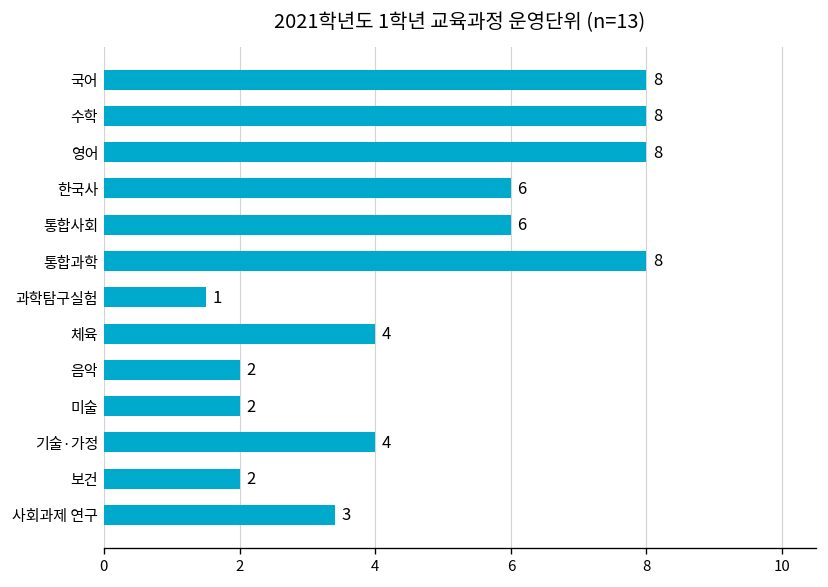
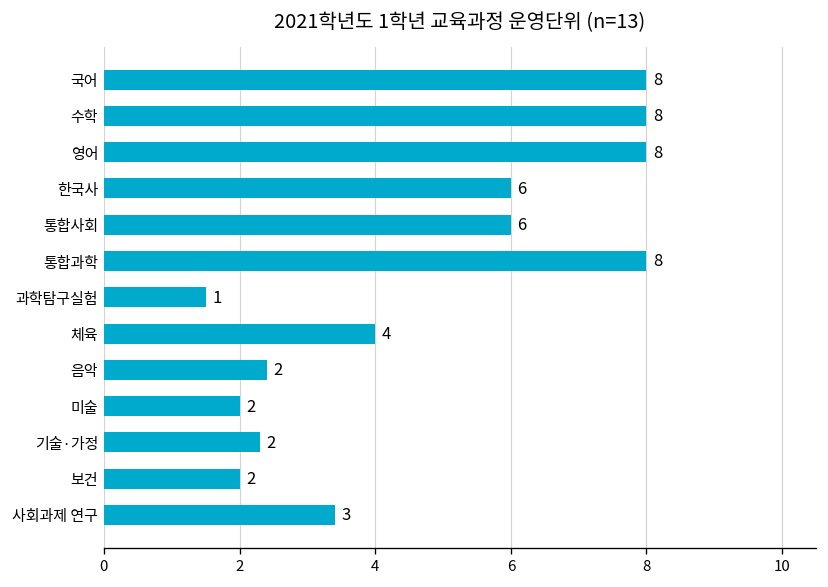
  {
    "국어": 8,
    "수학": 8,
    "영어": 8,
    "한국사": 6,
    "통합사회": 6,
    "통합과학": 8,
    "과학탐구실험": 1,
    "체육": 4,
-   "음악": 2.0,
+   "음악": 2.4,
    "미술": 2,
-   "기술·가정": 4,
+   "기술·가정": 2,
    "보건": 2,
    "사회과제 연구": 3
  }
